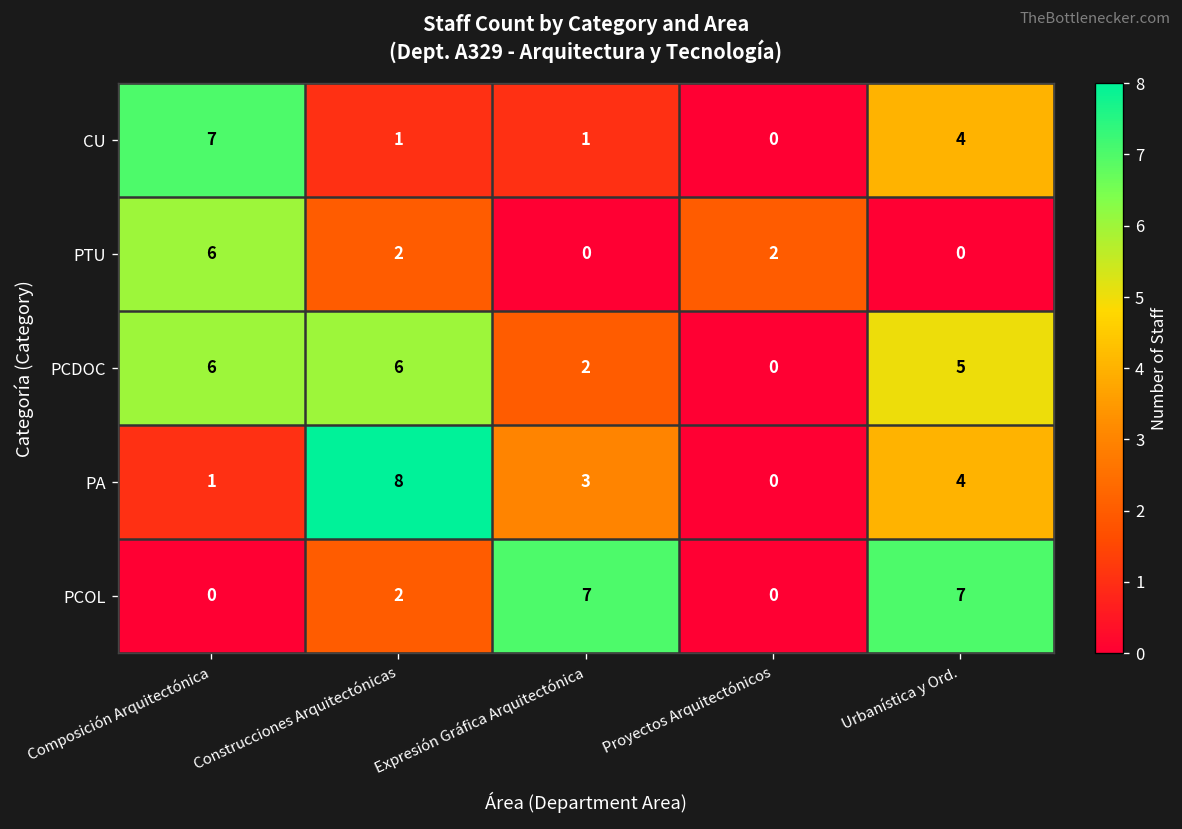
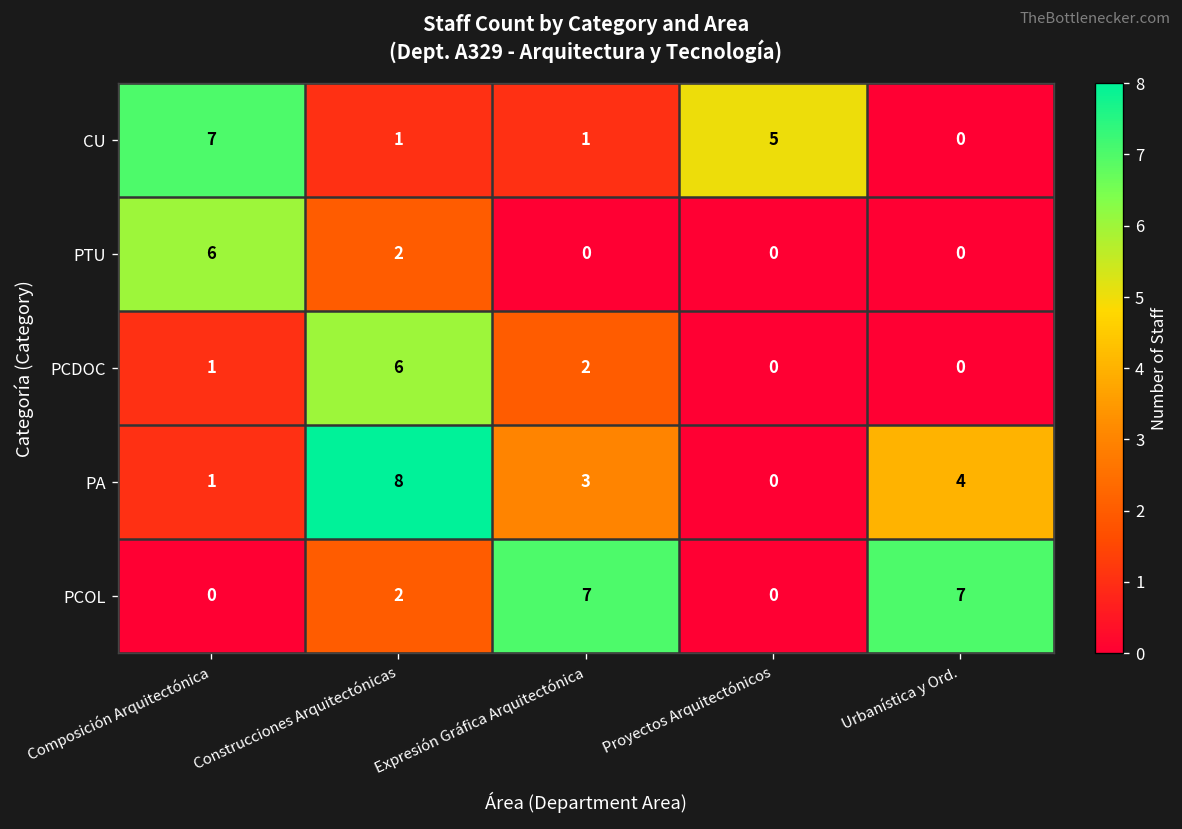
  {
    "CU": {
      "Composición Arquitectónica": 7,
      "Construcciones Arquitectónicas": 1,
      "Expresión Gráfica Arquitectónica": 1,
-     "Proyectos Arquitectónicos": 0,
-     "Urbanística y Ord.": 4
+     "Proyectos Arquitectónicos": 5,
+     "Urbanística y Ord.": 0
    },
    "PTU": {
      "Composición Arquitectónica": 6,
      "Construcciones Arquitectónicas": 2,
      "Expresión Gráfica Arquitectónica": 0,
-     "Proyectos Arquitectónicos": 2,
+     "Proyectos Arquitectónicos": 0,
      "Urbanística y Ord.": 0
    },
    "PCDOC": {
-     "Composición Arquitectónica": 6,
+     "Composición Arquitectónica": 1,
      "Construcciones Arquitectónicas": 6,
      "Expresión Gráfica Arquitectónica": 2,
      "Proyectos Arquitectónicos": 0,
-     "Urbanística y Ord.": 5
+     "Urbanística y Ord.": 0
    },
    "PA": {
      "Composición Arquitectónica": 1,
      "Construcciones Arquitectónicas": 8,
      "Expresión Gráfica Arquitectónica": 3,
      "Proyectos Arquitectónicos": 0,
      "Urbanística y Ord.": 4
    },
    "PCOL": {
      "Composición Arquitectónica": 0,
      "Construcciones Arquitectónicas": 2,
      "Expresión Gráfica Arquitectónica": 7,
      "Proyectos Arquitectónicos": 0,
      "Urbanística y Ord.": 7
    }
  }
